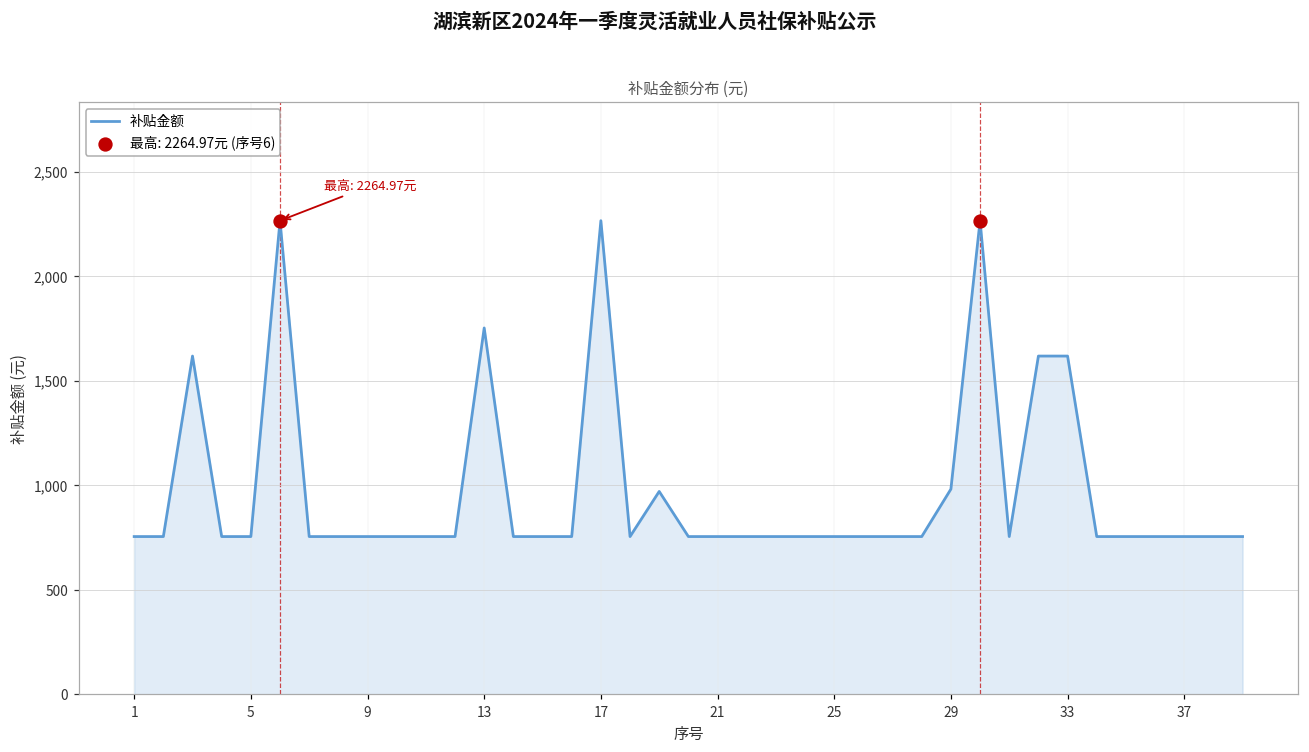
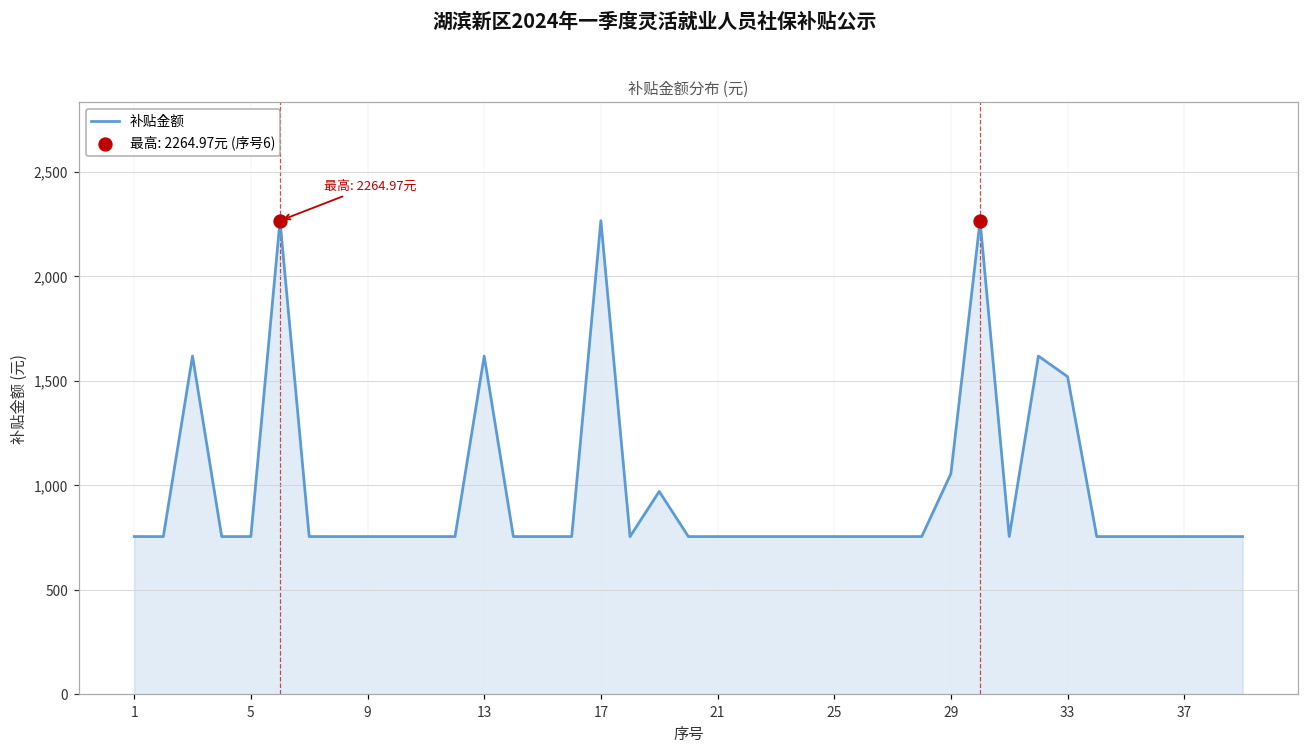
  {
    "补贴金额": {
      "1": "750",
      "5": "750",
      "9": "750",
-     "13": "1,750",
+     "13": "1,620",
      "17": "2,260",
      "21": "750",
      "25": "750",
-     "29": "980",
-     "33": "1,620",
+     "29": "1,060",
+     "33": "1,520",
      "37": "750"
    }
  }
